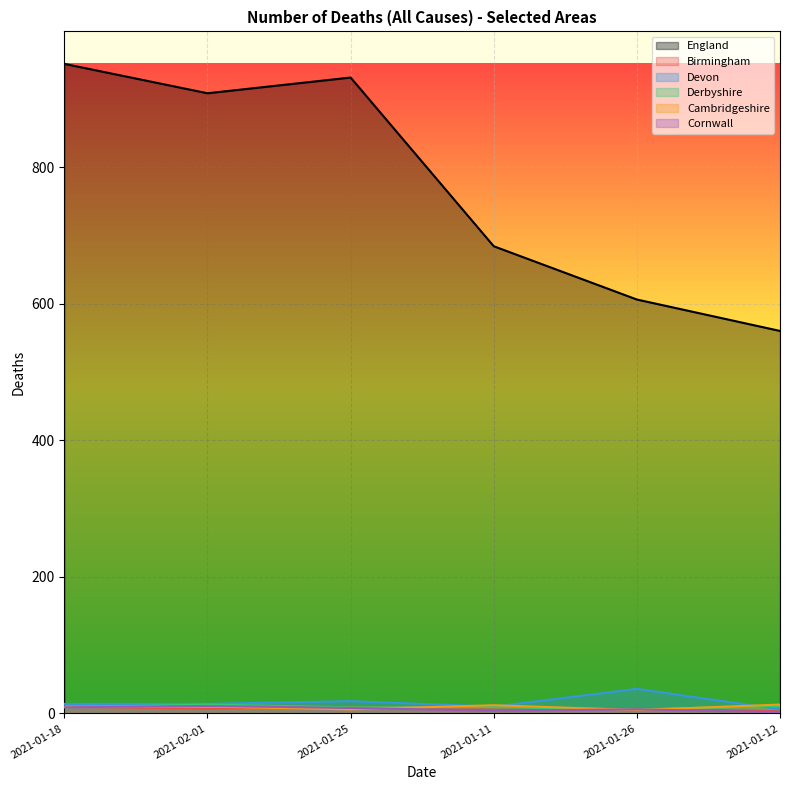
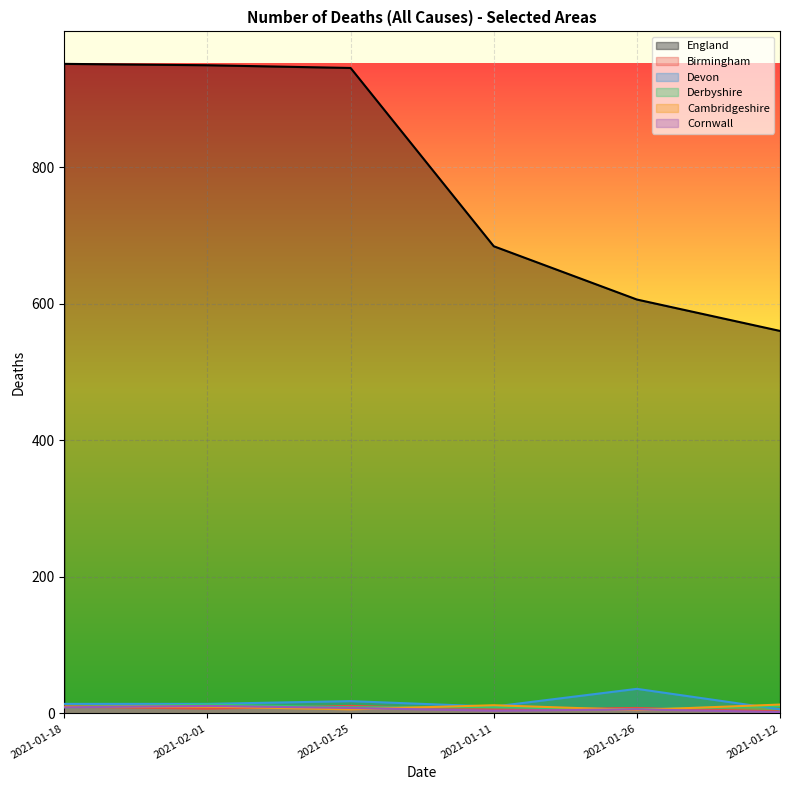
  {
    "England": {
      "2021-01-18": 950,
-     "2021-02-01": 910,
-     "2021-01-25": 930,
+     "2021-02-01": 950,
+     "2021-01-25": 950,
      "2021-01-11": 680,
      "2021-01-26": 610,
      "2021-01-12": 560
    },
    "Devon": {
      "2021-01-18": 10,
      "2021-01-25": 20,
      "2021-01-26": 40
    }
  }
